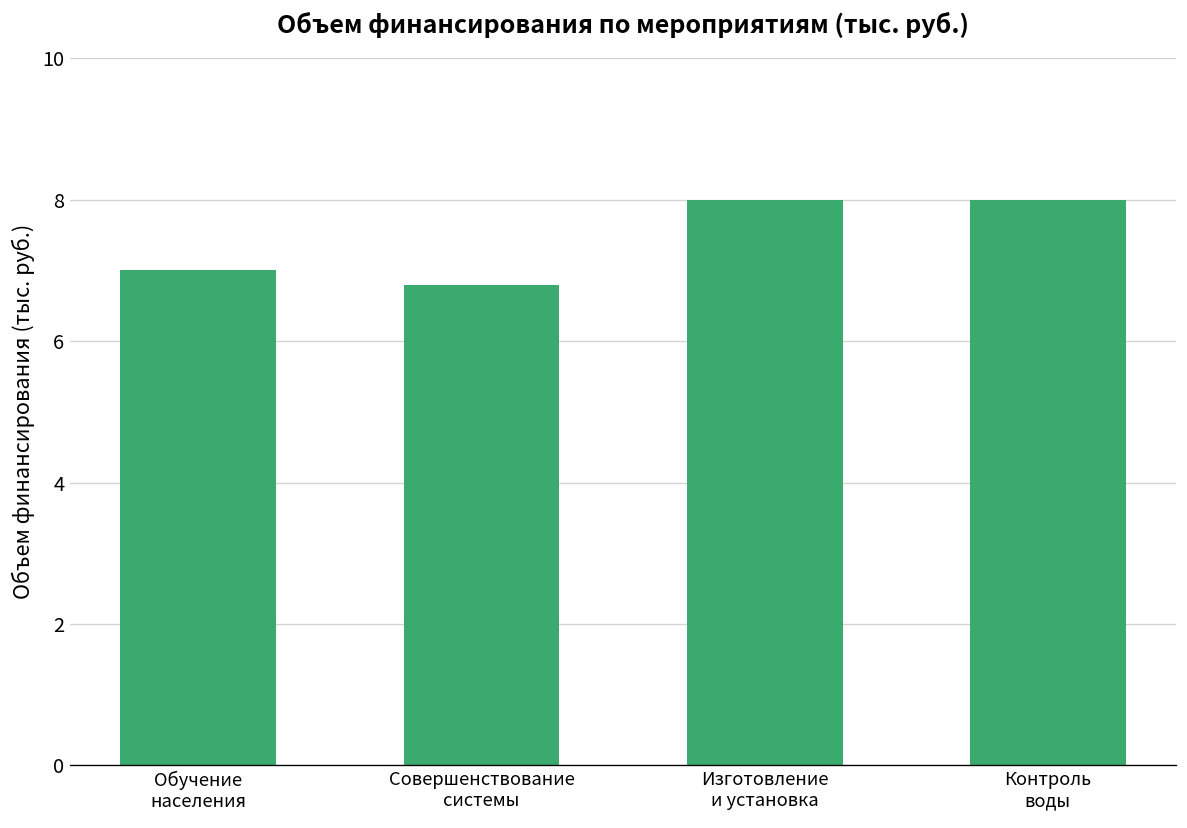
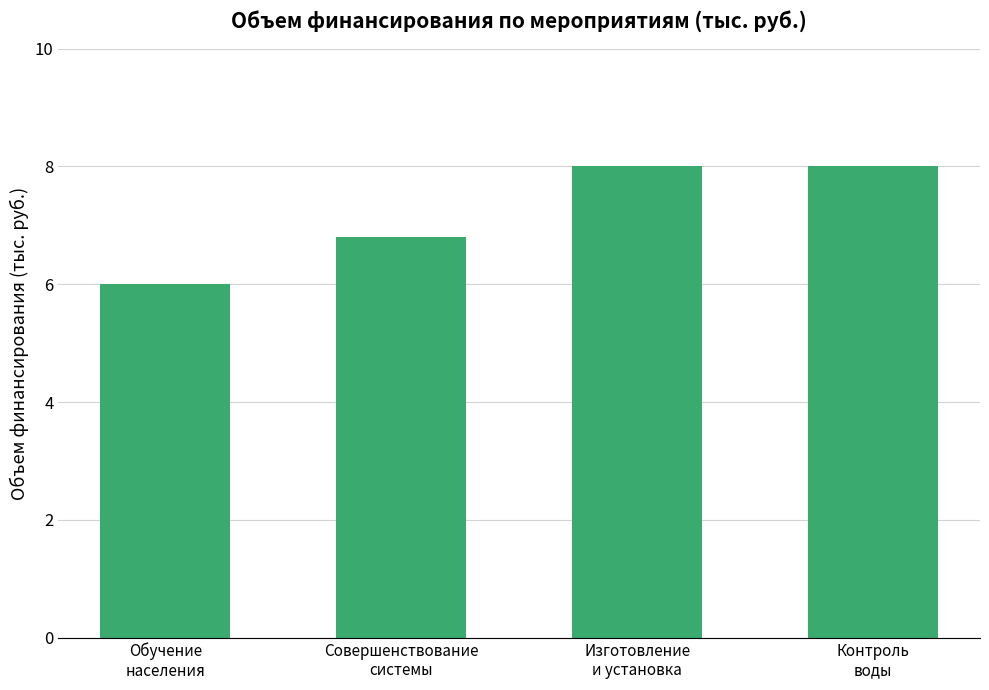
  {
-   "Обучение населения": 7,
+   "Обучение населения": 6,
    "Совершенствование системы": 6.8,
    "Изготовление и установка": 8,
    "Контроль воды": 8
  }
